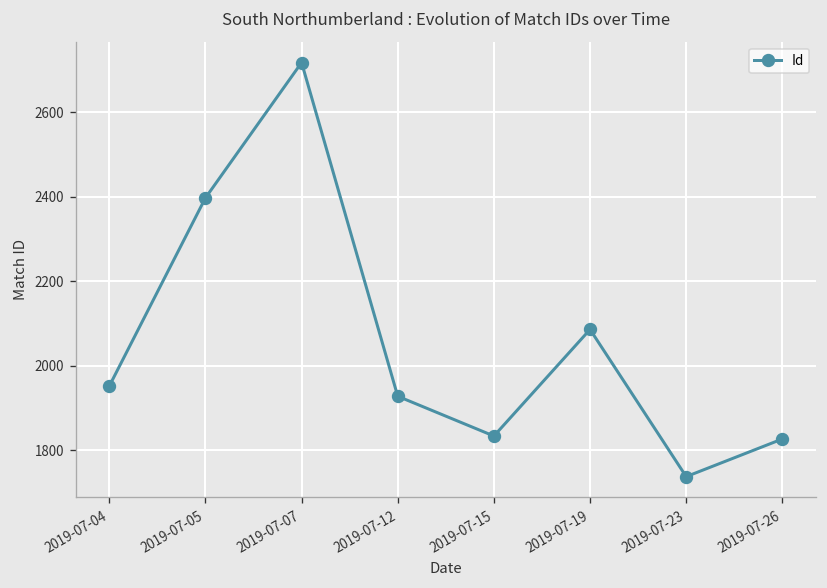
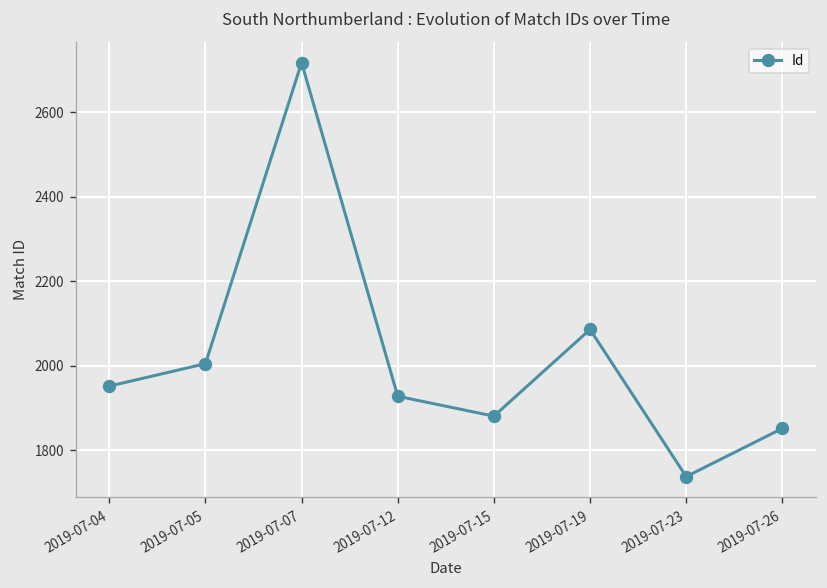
  {
    "2019-07-04": 1950,
-   "2019-07-05": 2400,
+   "2019-07-05": 2010,
    "2019-07-07": 2720,
    "2019-07-12": 1930,
-   "2019-07-15": 1830,
+   "2019-07-15": 1880,
    "2019-07-19": 2090,
    "2019-07-23": 1740,
-   "2019-07-26": 1830
+   "2019-07-26": 1850
  }
